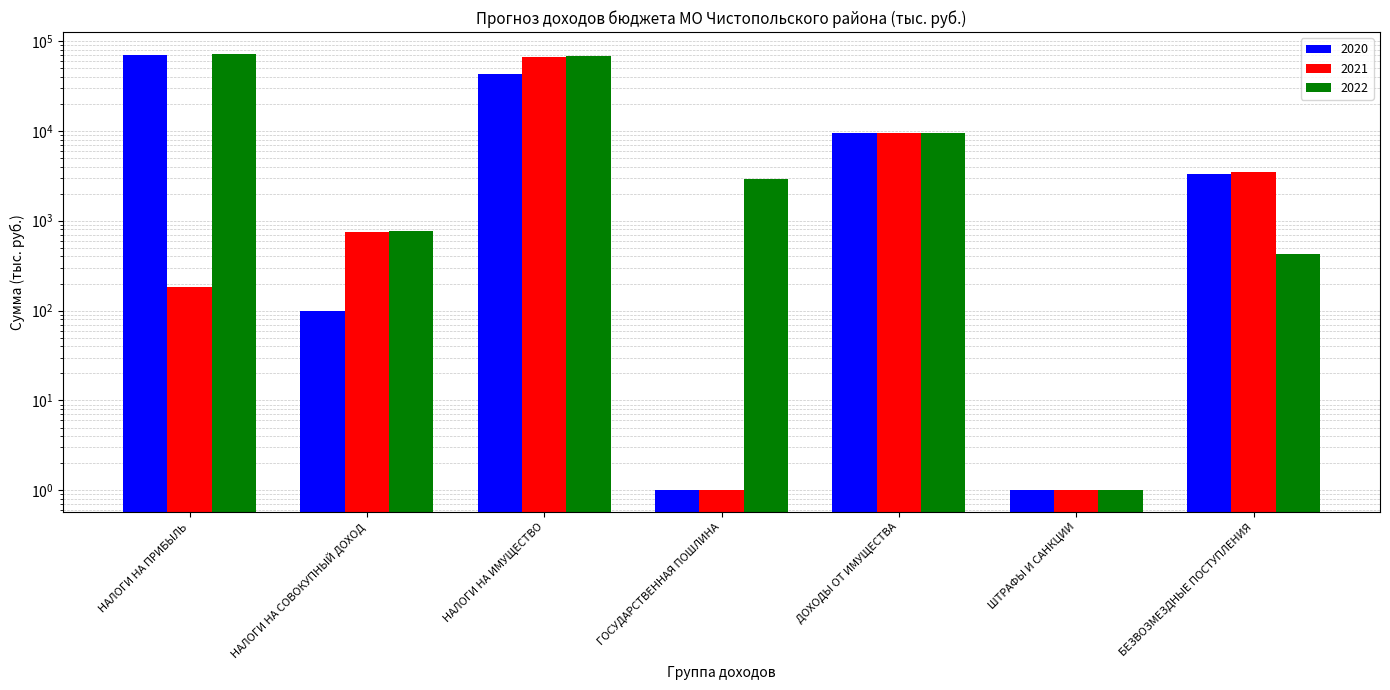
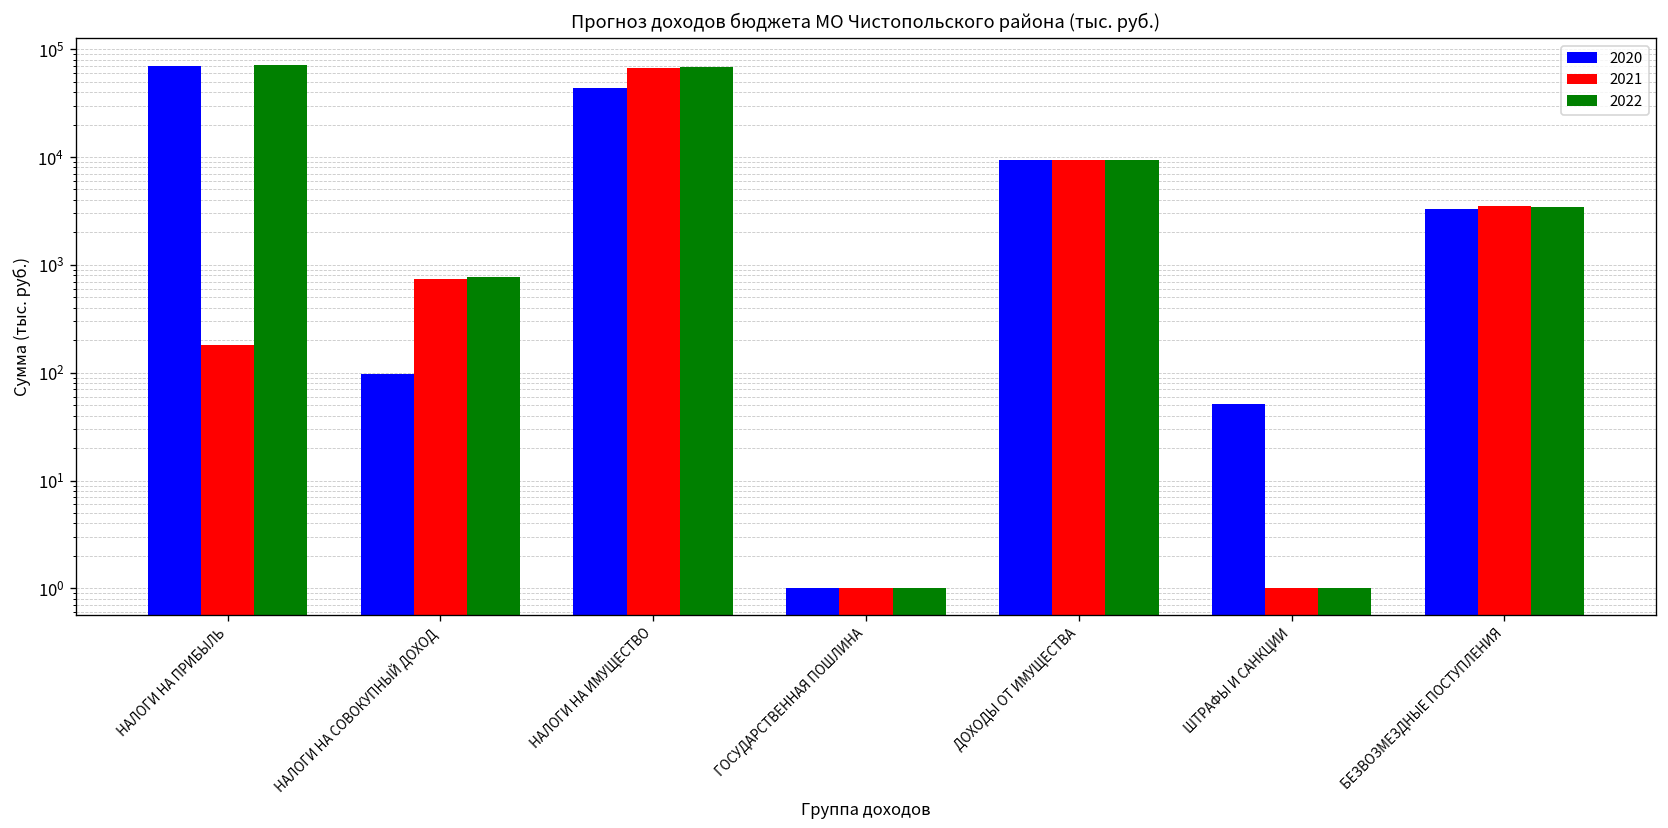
  {
    "2020": {
      "НАЛОГИ НА ПРИБЫЛЬ": 70000,
      "НАЛОГИ НА СОВОКУПНЫЙ ДОХОД": 100,
      "НАЛОГИ НА ИМУЩЕСТВО": 40000,
      "ГОСУДАРСТВЕННАЯ ПОШЛИНА": 1,
      "ДОХОДЫ ОТ ИМУЩЕСТВА": 9000,
-     "ШТРАФЫ И САНКЦИИ": 1,
+     "ШТРАФЫ И САНКЦИИ": 50,
      "БЕЗВОЗМЕЗДНЫЕ ПОСТУПЛЕНИЯ": 3300
    },
    "2021": {
      "НАЛОГИ НА ПРИБЫЛЬ": 180,
      "НАЛОГИ НА СОВОКУПНЫЙ ДОХОД": 700,
      "НАЛОГИ НА ИМУЩЕСТВО": 70000,
      "ГОСУДАРСТВЕННАЯ ПОШЛИНА": 1,
      "ДОХОДЫ ОТ ИМУЩЕСТВА": 9000,
      "ШТРАФЫ И САНКЦИИ": 1,
      "БЕЗВОЗМЕЗДНЫЕ ПОСТУПЛЕНИЯ": 3500
    },
    "2022": {
      "НАЛОГИ НА ПРИБЫЛЬ": 70000,
      "НАЛОГИ НА СОВОКУПНЫЙ ДОХОД": 800,
      "НАЛОГИ НА ИМУЩЕСТВО": 70000,
-     "ГОСУДАРСТВЕННАЯ ПОШЛИНА": 2900,
+     "ГОСУДАРСТВЕННАЯ ПОШЛИНА": 1,
      "ДОХОДЫ ОТ ИМУЩЕСТВА": 9000,
      "ШТРАФЫ И САНКЦИИ": 1,
-     "БЕЗВОЗМЕЗДНЫЕ ПОСТУПЛЕНИЯ": 400
+     "БЕЗВОЗМЕЗДНЫЕ ПОСТУПЛЕНИЯ": 3500
    }
  }
